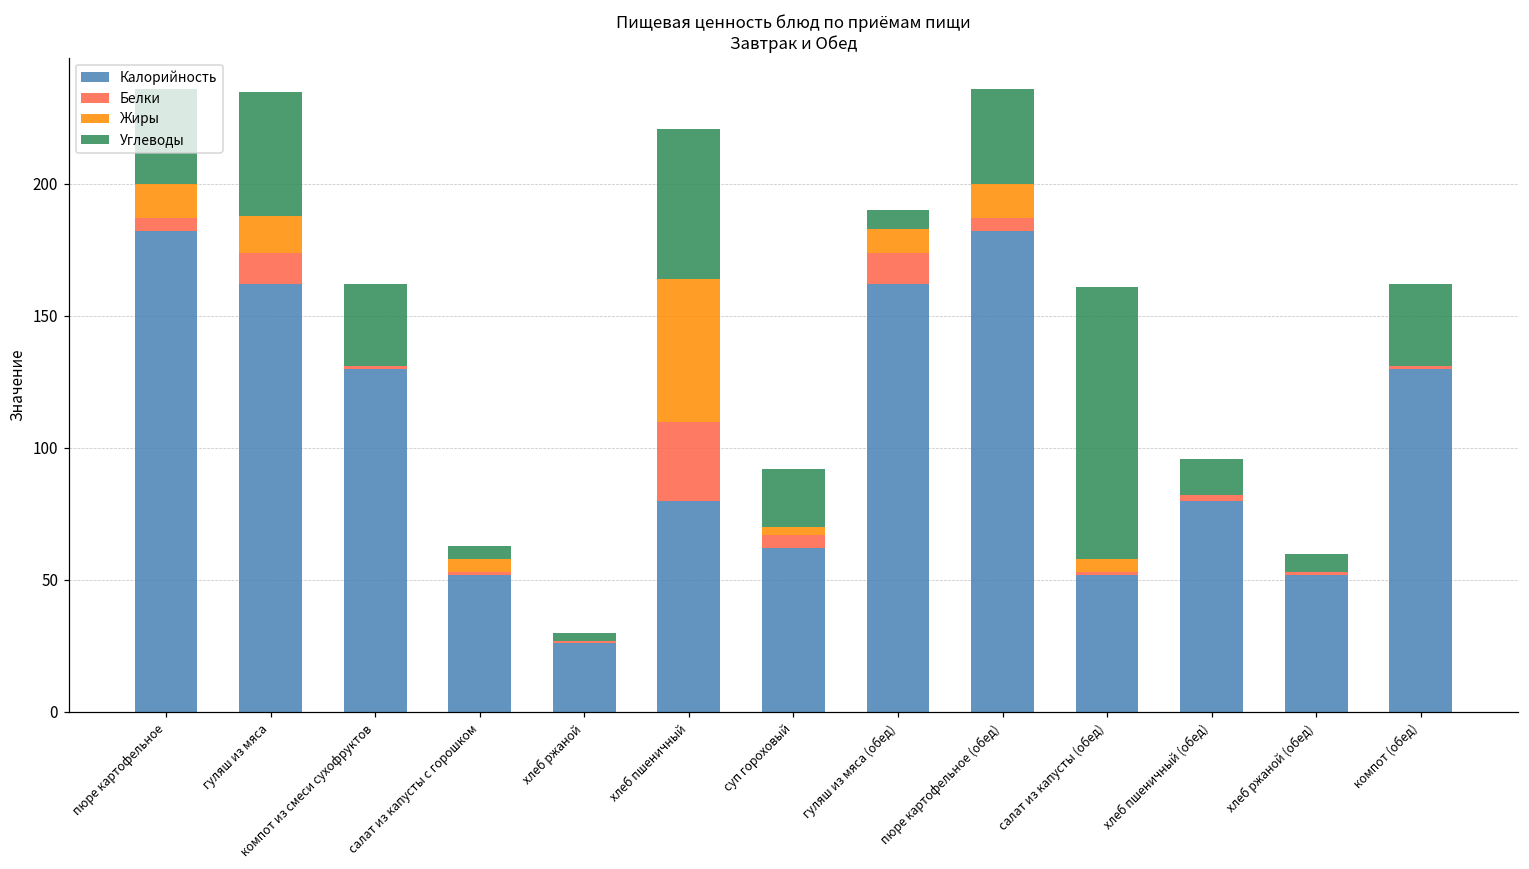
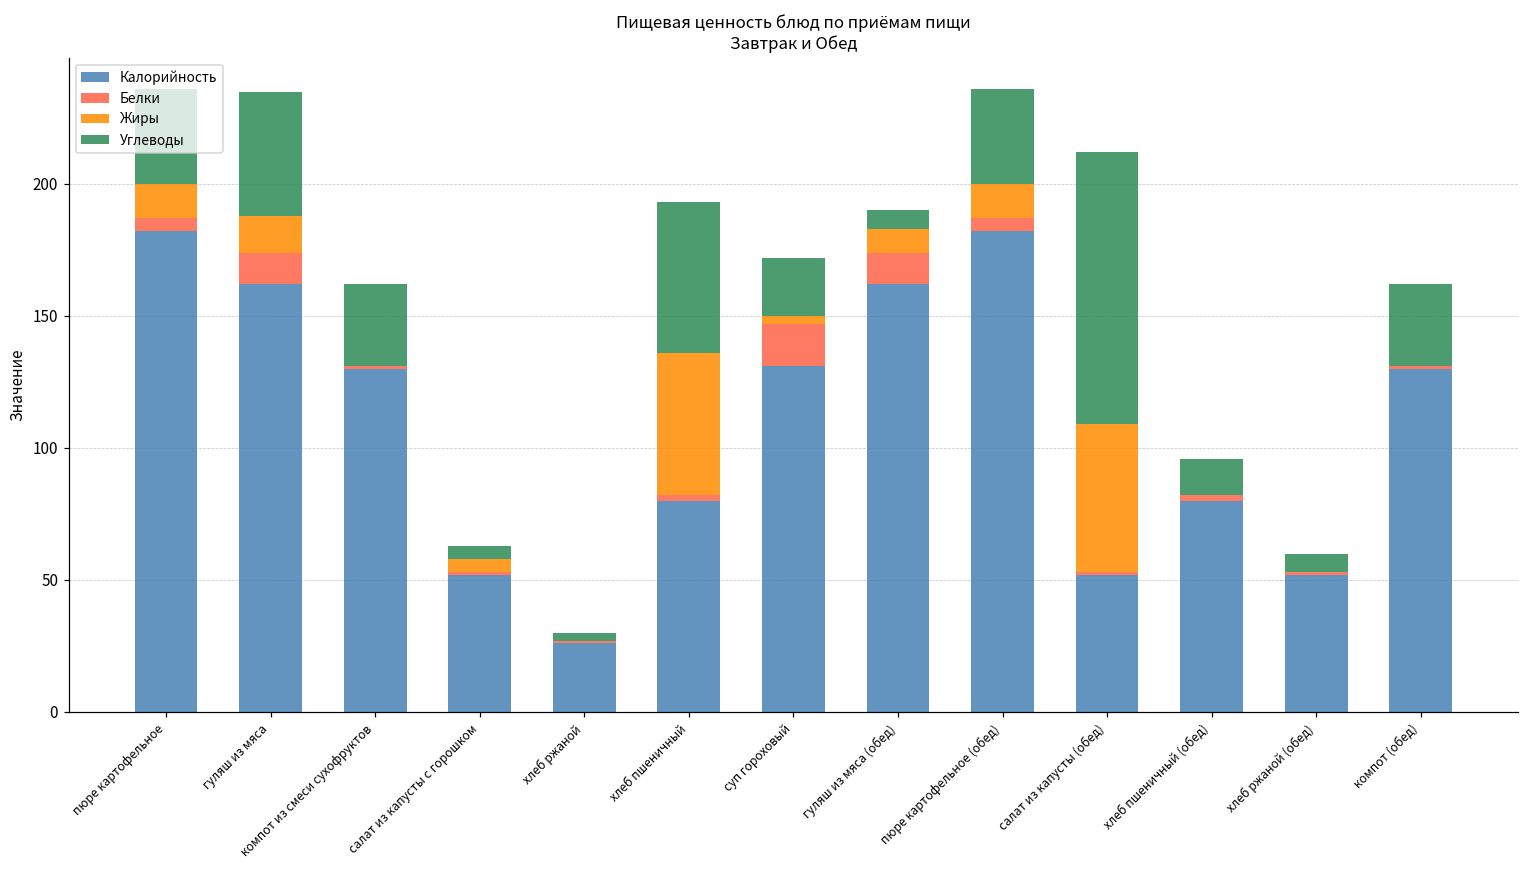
  {
    "Калорийность": {
      "пюре картофельное": 182,
      "гуляш из мяса": 162,
      "компот из смеси сухофруктов": 130,
      "салат из капусты с горошком": 52,
      "хлеб ржаной": 26,
      "хлеб пшеничный": 80,
-     "суп гороховый": 62,
+     "суп гороховый": 131,
      "гуляш из мяса (обед)": 162,
      "пюре картофельное (обед)": 182,
      "салат из капусты (обед)": 52,
      "хлеб пшеничный (обед)": 80,
      "хлеб ржаной (обед)": 52,
      "компот (обед)": 130
    },
    "Белки": {
      "пюре картофельное": 5,
      "гуляш из мяса": 12,
-     "хлеб пшеничный": 30,
-     "суп гороховый": 5,
+     "хлеб пшеничный": 2,
+     "суп гороховый": 16,
      "гуляш из мяса (обед)": 12,
      "пюре картофельное (обед)": 5,
      "хлеб пшеничный (обед)": 2
    },
    "Жиры": {
      "пюре картофельное": 13,
      "гуляш из мяса": 14,
      "компот из смеси сухофруктов": 0,
      "салат из капусты с горошком": 5,
      "хлеб ржаной": 0,
      "хлеб пшеничный": 54,
      "суп гороховый": 3,
      "гуляш из мяса (обед)": 9,
      "пюре картофельное (обед)": 13,
-     "салат из капусты (обед)": 5,
+     "салат из капусты (обед)": 56,
      "хлеб пшеничный (обед)": 0,
      "хлеб ржаной (обед)": 0,
      "компот (обед)": 0
    },
    "Углеводы": {
      "гуляш из мяса": 47,
      "компот из смеси сухофруктов": 31,
      "салат из капусты с горошком": 5,
      "хлеб ржаной": 3,
      "хлеб пшеничный": 57,
      "суп гороховый": 22,
      "гуляш из мяса (обед)": 7,
      "пюре картофельное (обед)": 36,
      "салат из капусты (обед)": 103,
      "хлеб пшеничный (обед)": 14,
      "хлеб ржаной (обед)": 7,
      "компот (обед)": 31
    }
  }
